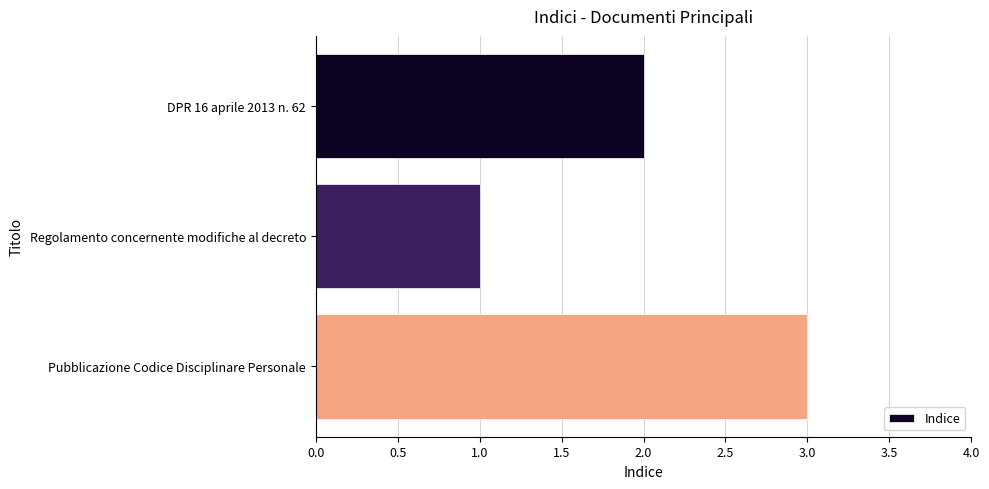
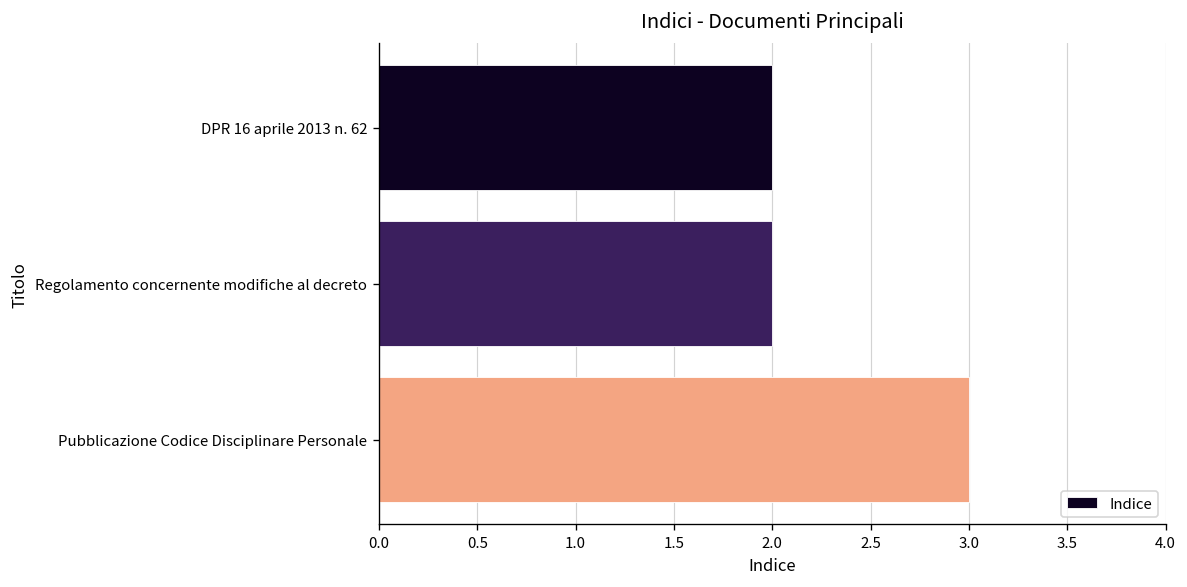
  {
    "DPR 16 aprile 2013 n. 62": 2,
-   "Regolamento concernente modifiche al decreto": 1,
+   "Regolamento concernente modifiche al decreto": 2,
    "Pubblicazione Codice Disciplinare Personale": 3
  }
